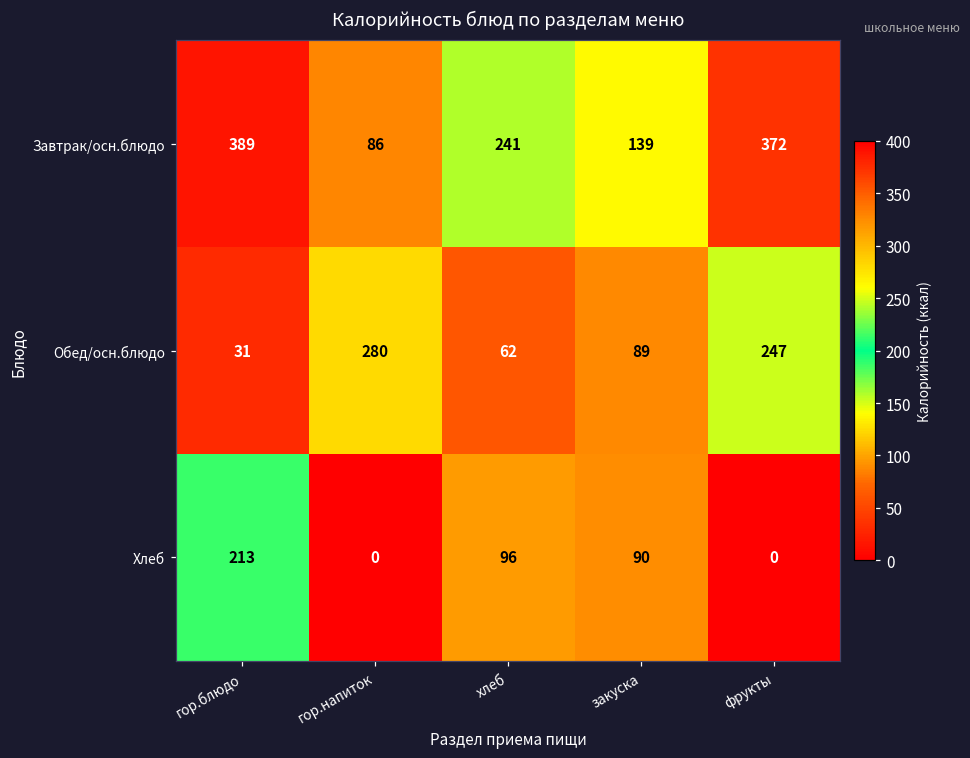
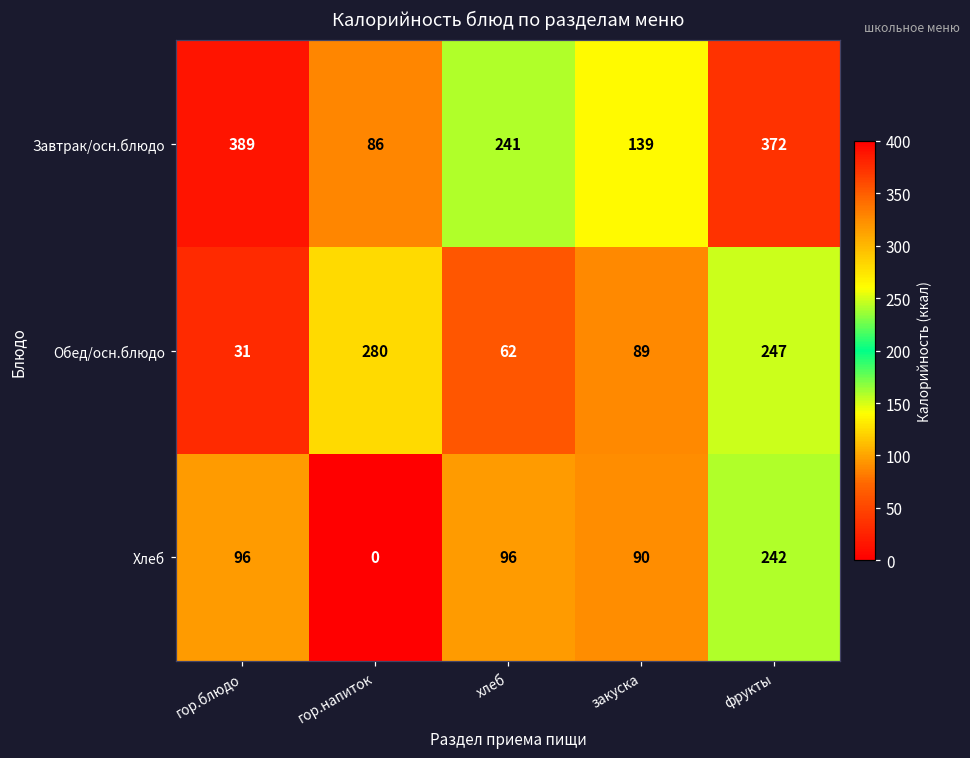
  {
    "Завтрак/осн.блюдо": {
      "гор.блюдо": 389,
      "гор.напиток": 86,
      "хлеб": 241,
      "закуска": 139,
      "фрукты": 372
    },
    "Обед/осн.блюдо": {
      "гор.блюдо": 31,
      "гор.напиток": 280,
      "хлеб": 62,
      "закуска": 89,
      "фрукты": 247
    },
    "Хлеб": {
-     "гор.блюдо": 213,
+     "гор.блюдо": 96,
      "гор.напиток": 0,
      "хлеб": 96,
      "закуска": 90,
-     "фрукты": 0
+     "фрукты": 242
    }
  }
